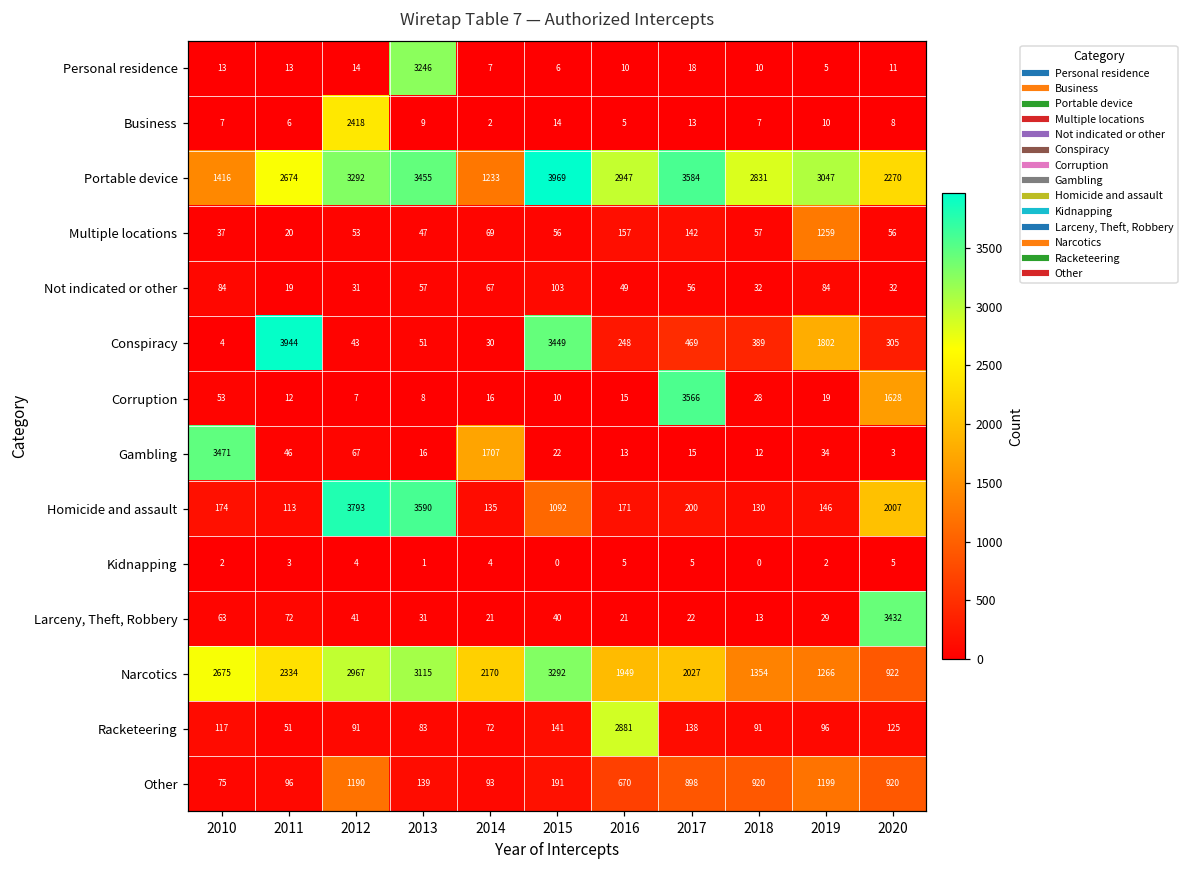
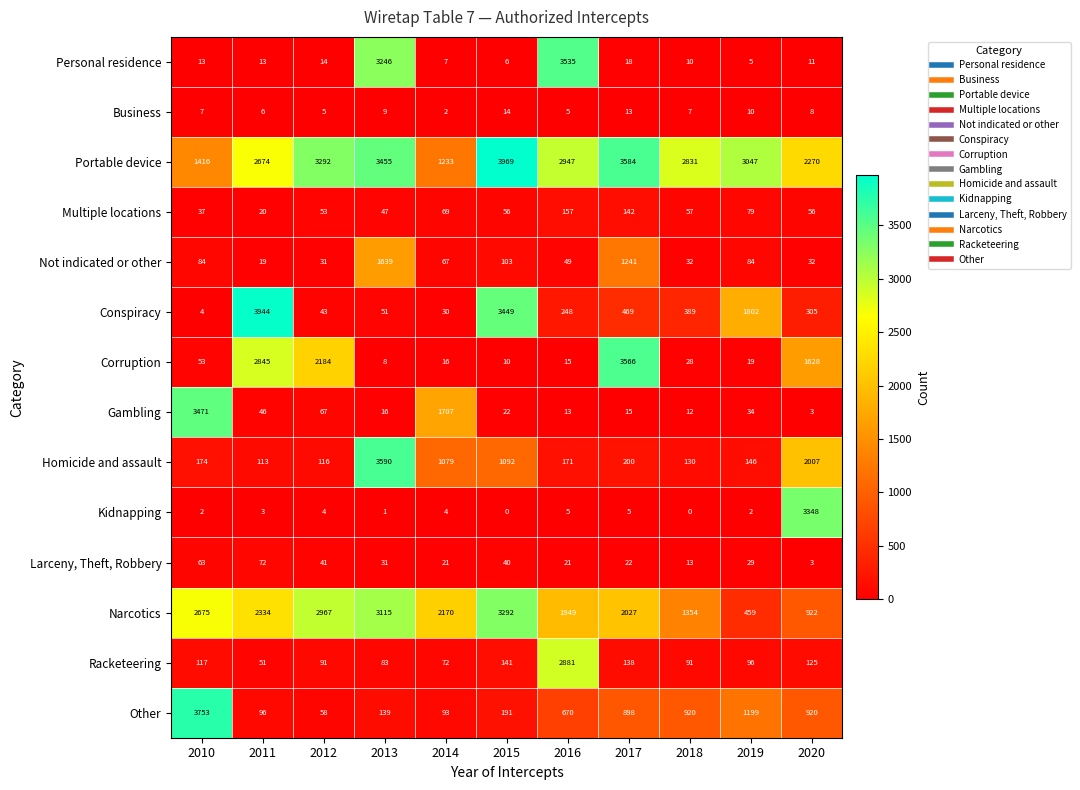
  {
    "Personal residence": {
      "2010": 13,
      "2011": 13,
      "2012": 14,
      "2013": 3246,
      "2014": 7,
      "2015": 6,
-     "2016": 10,
+     "2016": 3535,
      "2017": 18,
      "2018": 10,
      "2019": 5,
      "2020": 11
    },
    "Business": {
      "2010": 7,
      "2011": 6,
-     "2012": 2418,
+     "2012": 5,
      "2013": 9,
      "2014": 2,
      "2015": 14,
      "2016": 5,
      "2017": 13,
      "2018": 7,
      "2019": 10,
      "2020": 8
    },
    "Portable device": {
      "2010": 1416,
      "2011": 2674,
      "2012": 3292,
      "2013": 3455,
      "2014": 1233,
      "2015": 3969,
      "2016": 2947,
      "2017": 3584,
      "2018": 2831,
      "2019": 3047,
      "2020": 2270
    },
    "Multiple locations": {
      "2010": 37,
      "2011": 20,
      "2012": 53,
      "2013": 47,
      "2014": 69,
      "2015": 56,
      "2016": 157,
      "2017": 142,
      "2018": 57,
-     "2019": 1259,
+     "2019": 79,
      "2020": 56
    },
    "Not indicated or other": {
      "2010": 84,
      "2011": 19,
      "2012": 31,
-     "2013": 57,
+     "2013": 1639,
      "2014": 67,
      "2015": 103,
      "2016": 49,
-     "2017": 56,
+     "2017": 1241,
      "2018": 32,
      "2019": 84,
      "2020": 32
    },
    "Conspiracy": {
      "2010": 4,
      "2011": 3944,
      "2012": 43,
      "2013": 51,
      "2014": 30,
      "2015": 3449,
      "2016": 248,
      "2017": 469,
      "2018": 389,
      "2019": 1802,
      "2020": 305
    },
    "Corruption": {
      "2010": 53,
-     "2011": 12,
-     "2012": 7,
+     "2011": 2845,
+     "2012": 2184,
      "2013": 8,
      "2014": 16,
      "2015": 10,
      "2016": 15,
      "2017": 3566,
      "2018": 28,
      "2019": 19,
      "2020": 1628
    },
    "Gambling": {
      "2010": 3471,
      "2011": 46,
      "2012": 67,
      "2013": 16,
      "2014": 1707,
      "2015": 22,
      "2016": 13,
      "2017": 15,
      "2018": 12,
      "2019": 34,
      "2020": 3
    },
    "Homicide and assault": {
      "2010": 174,
      "2011": 113,
-     "2012": 3793,
+     "2012": 116,
      "2013": 3590,
-     "2014": 135,
+     "2014": 1079,
      "2015": 1092,
      "2016": 171,
      "2017": 200,
      "2018": 130,
      "2019": 146,
      "2020": 2007
    },
    "Kidnapping": {
      "2010": 2,
      "2011": 3,
      "2012": 4,
      "2013": 1,
      "2014": 4,
      "2015": 0,
      "2016": 5,
      "2017": 5,
      "2018": 0,
      "2019": 2,
-     "2020": 5
+     "2020": 3348
    },
    "Larceny, Theft, Robbery": {
      "2010": 63,
      "2011": 72,
      "2012": 41,
      "2013": 31,
      "2014": 21,
      "2015": 40,
      "2016": 21,
      "2017": 22,
      "2018": 13,
      "2019": 29,
-     "2020": 3432
+     "2020": 3
    },
    "Narcotics": {
      "2010": 2675,
      "2011": 2334,
      "2012": 2967,
      "2013": 3115,
      "2014": 2170,
      "2015": 3292,
      "2016": 1949,
      "2017": 2027,
      "2018": 1354,
-     "2019": 1266,
+     "2019": 459,
      "2020": 922
    },
    "Racketeering": {
      "2010": 117,
      "2011": 51,
      "2012": 91,
      "2013": 83,
      "2014": 72,
      "2015": 141,
      "2016": 2881,
      "2017": 138,
      "2018": 91,
      "2019": 96,
      "2020": 125
    },
    "Other": {
-     "2010": 75,
+     "2010": 3753,
      "2011": 96,
-     "2012": 1190,
+     "2012": 58,
      "2013": 139,
      "2014": 93,
      "2015": 191,
      "2016": 670,
      "2017": 898,
      "2018": 920,
      "2019": 1199,
      "2020": 920
    }
  }
